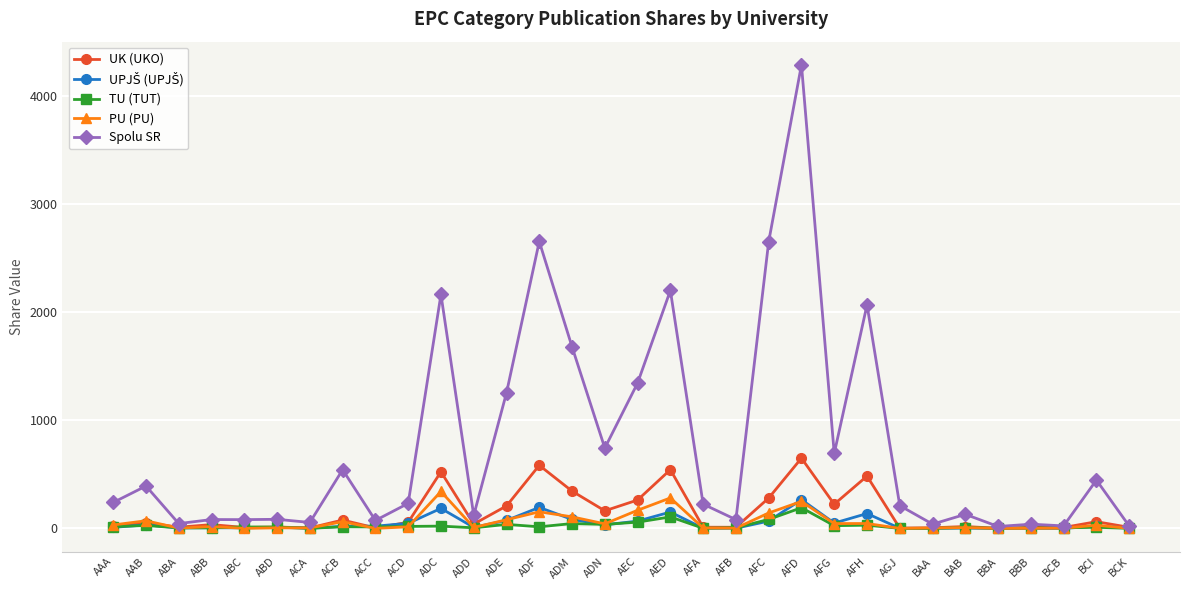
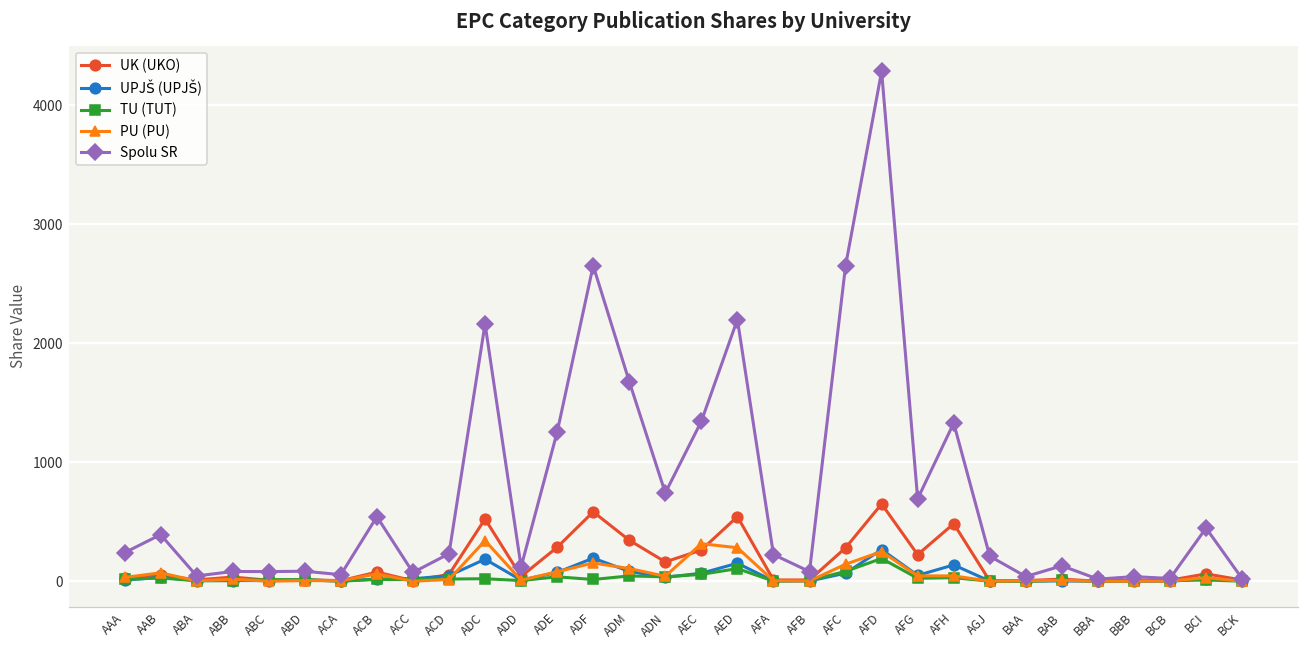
  {
    "UK (UKO)": {
      "ADC": 520,
      "ADD": 40,
-     "ADE": 210,
+     "ADE": 280,
      "ADF": 580,
      "ADM": 340,
      "ADN": 160,
      "AEC": 260,
      "AED": 540,
      "AFC": 280,
      "AFD": 650,
      "AFG": 220,
      "AFH": 480,
      "BCI": 60
    },
    "UPJŠ (UPJŠ)": {
      "ADC": 180,
      "ADF": 190,
      "AED": 150,
      "AFH": 140
    },
    "TU (TUT)": {
      "ADC": 20,
      "ADE": 40,
      "ADF": 10,
      "ADM": 40,
      "AED": 110,
      "AFD": 190
    },
    "PU (PU)": {
      "ADC": 340,
      "ADF": 150,
-     "AEC": 170,
+     "AEC": 320,
      "AED": 280,
      "AFC": 140
    },
    "Spolu SR": {
      "AAA": 240,
      "AAB": 390,
      "ABA": 40,
      "ABB": 80,
      "ABC": 80,
      "ABD": 80,
      "ACA": 50,
      "ACB": 540,
      "ACC": 70,
      "ACD": 230,
      "ADC": 2160,
      "ADD": 120,
      "ADE": 1250,
      "ADF": 2650,
      "ADM": 1680,
      "ADN": 740,
      "AEC": 1340,
      "AED": 2200,
      "AFA": 220,
      "AFB": 80,
      "AFC": 2650,
      "AFD": 4280,
      "AFG": 690,
-     "AFH": 2070,
+     "AFH": 1330,
      "AGJ": 210,
      "BAA": 40,
      "BAB": 130,
      "BBB": 40,
      "BCI": 450
    }
  }
